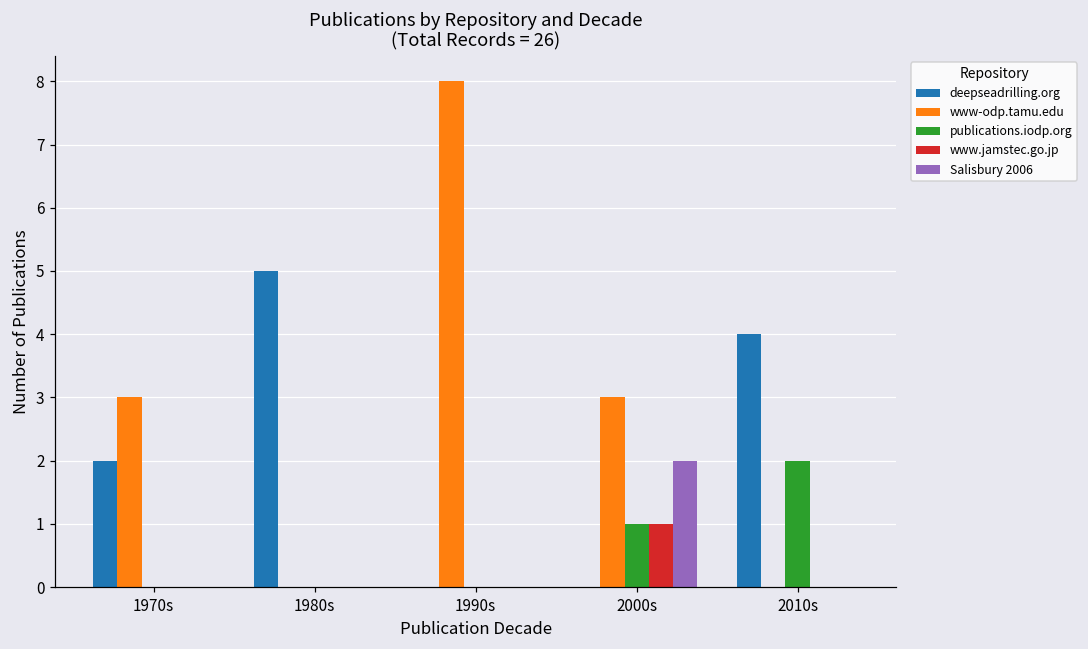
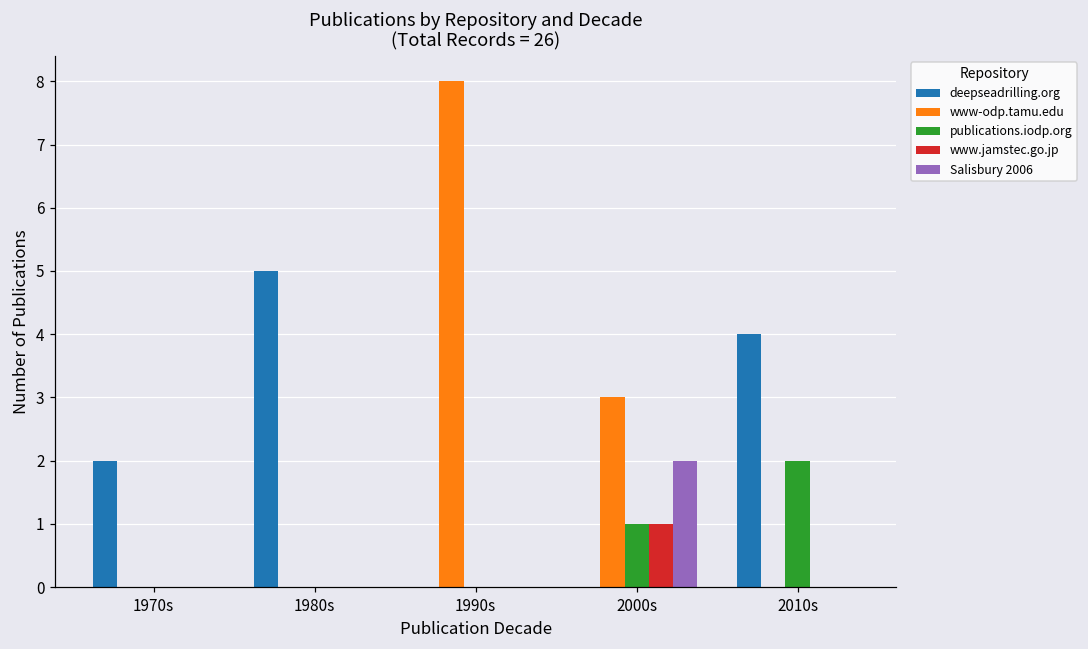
  {
    "deepseadrilling.org": {
      "1970s": 2,
      "1980s": 5,
      "1990s": 0,
      "2000s": 0,
      "2010s": 4
    },
    "www-odp.tamu.edu": {
-     "1970s": 3,
+     "1970s": 0,
      "1980s": 0,
      "1990s": 8,
      "2000s": 3,
      "2010s": 0
    },
    "publications.iodp.org": {
      "1970s": 0,
      "1980s": 0,
      "1990s": 0,
      "2000s": 1,
      "2010s": 2
    },
    "www.jamstec.go.jp": {
      "1970s": 0,
      "1980s": 0,
      "1990s": 0,
      "2000s": 1,
      "2010s": 0
    },
    "Salisbury 2006": {
      "1970s": 0,
      "1980s": 0,
      "1990s": 0,
      "2000s": 2,
      "2010s": 0
    }
  }
